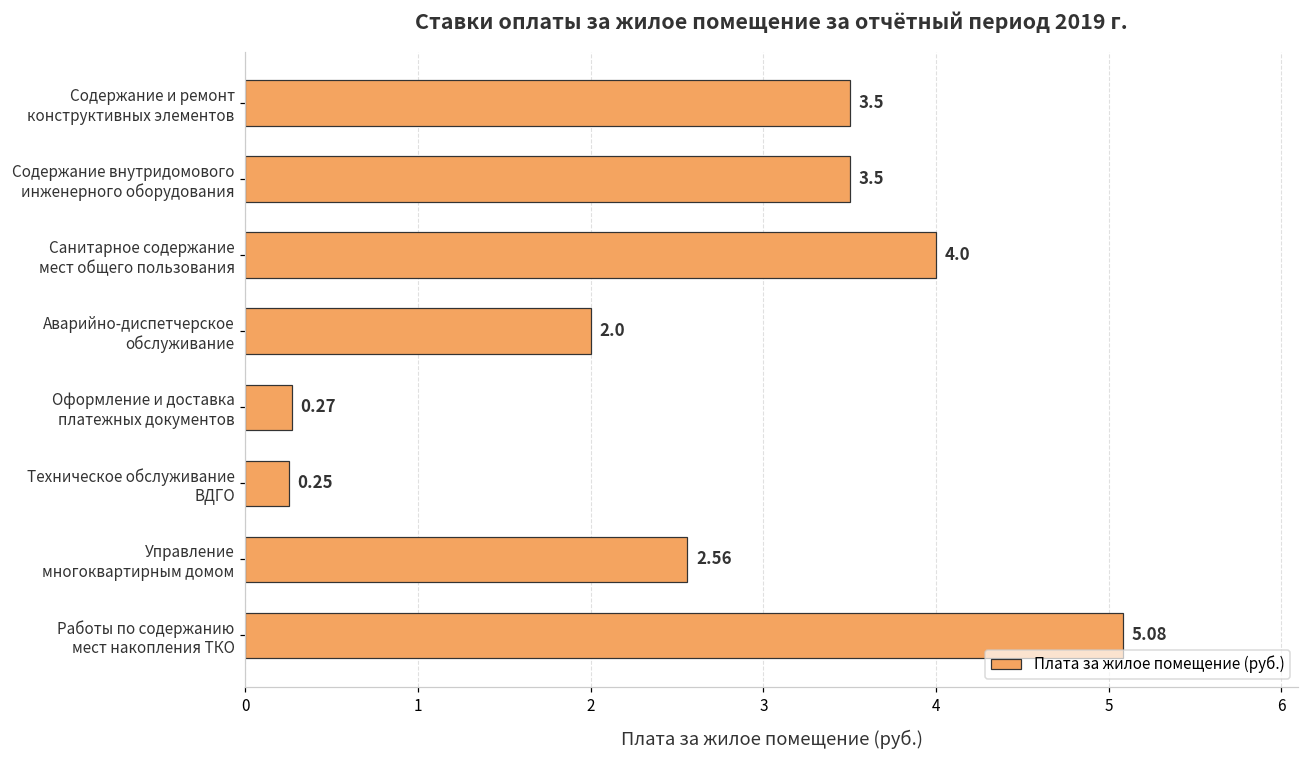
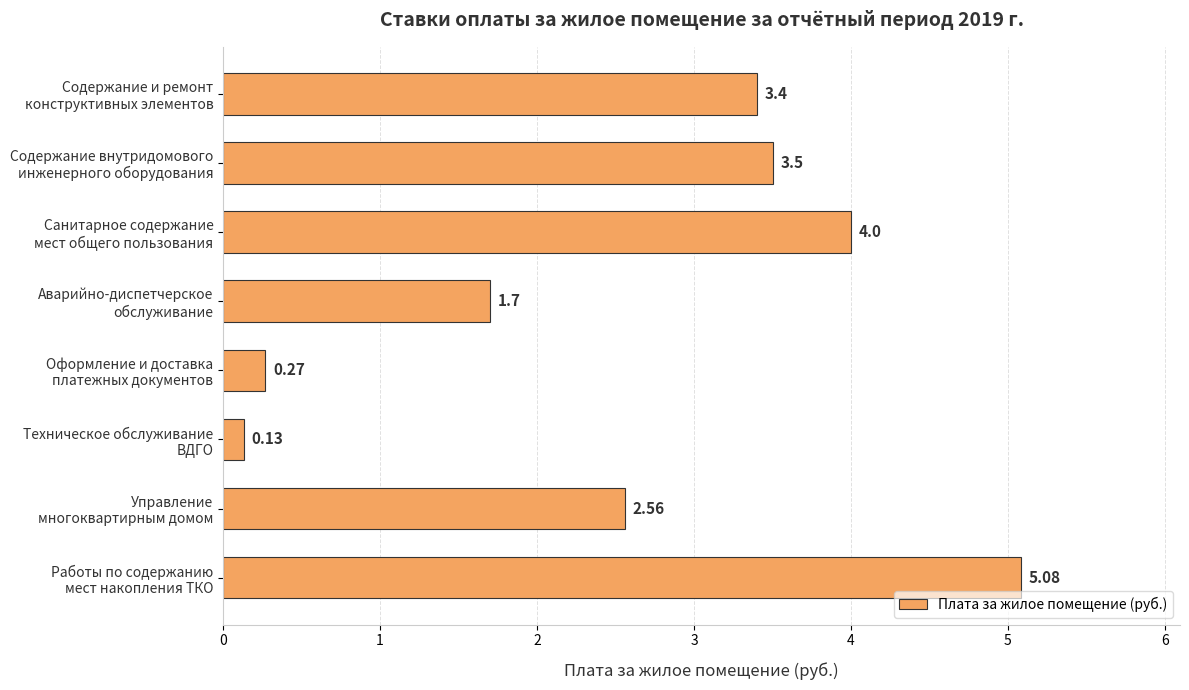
  {
-   "Содержание и ремонт конструктивных элементов": 3.5,
+   "Содержание и ремонт конструктивных элементов": 3.4,
    "Содержание внутридомового инженерного оборудования": 3.5,
    "Санитарное содержание мест общего пользования": 4.0,
-   "Аварийно-диспетчерское обслуживание": 2.0,
+   "Аварийно-диспетчерское обслуживание": 1.7,
    "Оформление и доставка платежных документов": 0.27,
-   "Техническое обслуживание ВДГО": 0.25,
+   "Техническое обслуживание ВДГО": 0.13,
    "Управление многоквартирным домом": 2.56,
    "Работы по содержанию мест накопления ТКО": 5.08
  }
